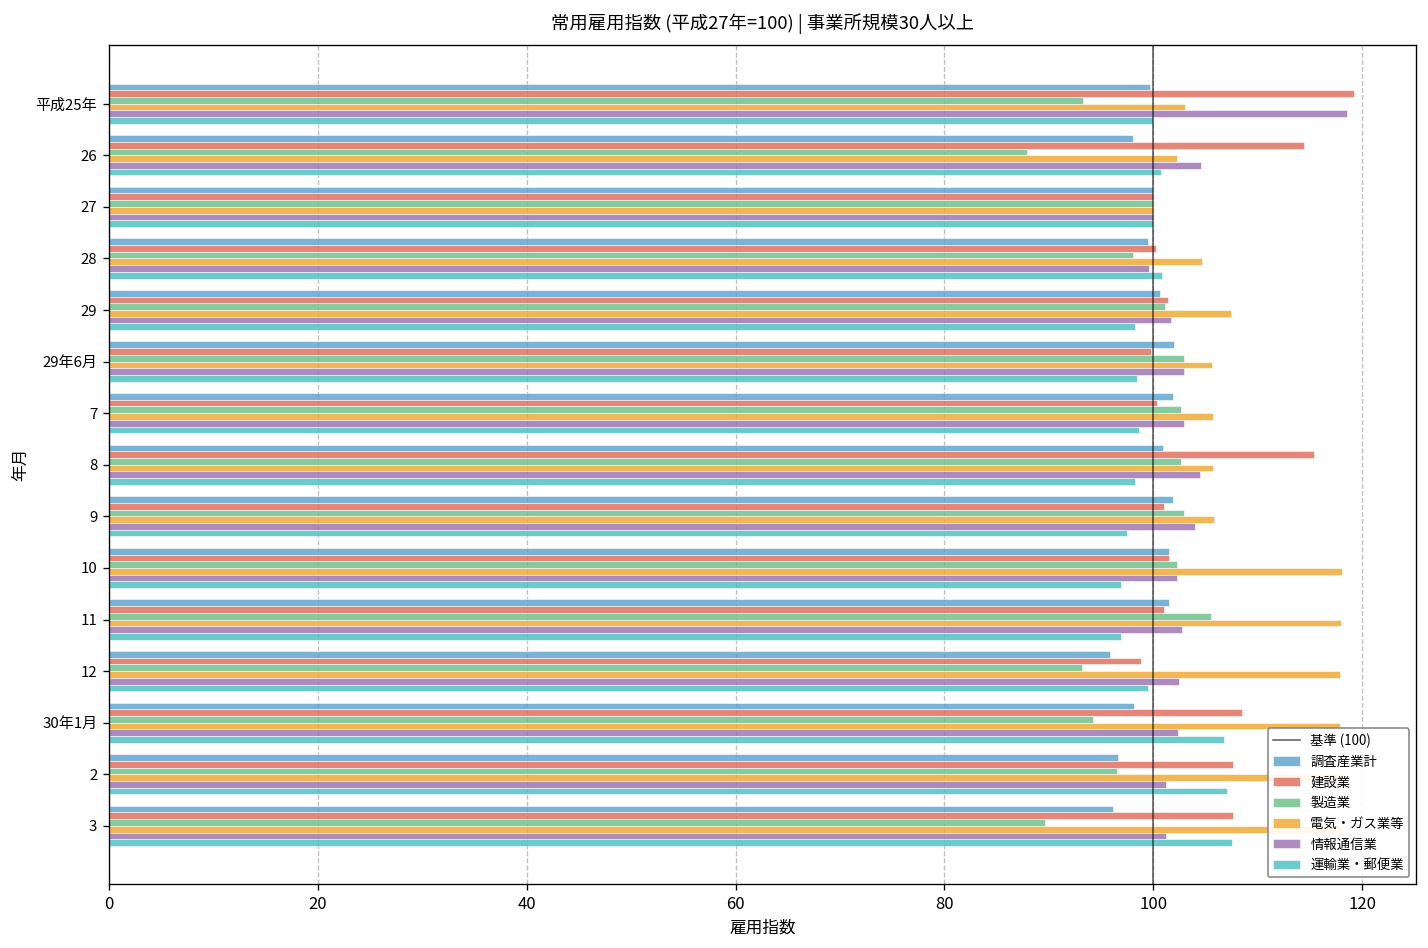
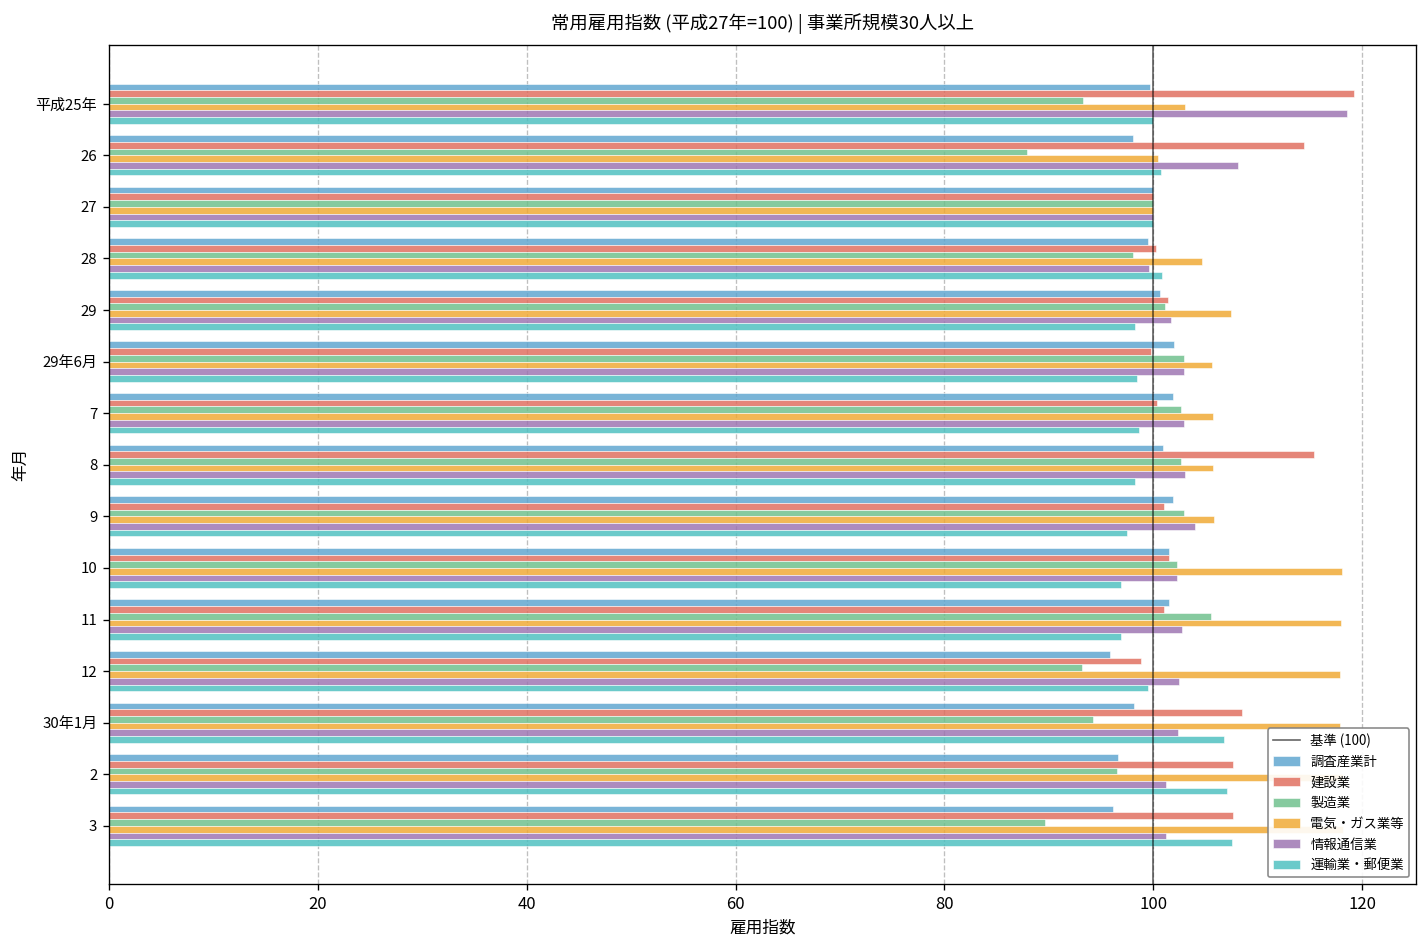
  {
    "建設業": {
      "平成25年": 119,
      "26": 114,
      "27": 100,
      "28": 100,
      "29": 101,
      "29年6月": 100,
      "7": 100,
      "8": 115,
      "9": 101,
      "10": 102,
      "11": 101,
      "12": 99,
      "30年1月": 109,
      "2": 108,
      "3": 108
    },
    "製造業": {
      "平成25年": 93,
      "26": 88,
      "27": 100,
      "28": 98,
      "29": 101,
      "29年6月": 103,
      "7": 103,
      "8": 103,
      "9": 103,
      "10": 102,
      "11": 106,
      "12": 93,
      "30年1月": 94,
      "2": 97,
      "3": 90
    },
    "電気・ガス業等": {
      "平成25年": 103,
-     "26": 102,
+     "26": 101,
      "27": 100,
      "28": 105,
      "29": 107,
      "29年6月": 106,
      "7": 106,
      "8": 106,
      "9": 106,
      "10": 118,
      "11": 118,
      "12": 118,
      "30年1月": 118
    },
    "情報通信業": {
      "平成25年": 119,
-     "26": 105,
+     "26": 108,
      "27": 100,
      "28": 100,
      "29": 102,
      "29年6月": 103,
      "7": 103,
-     "8": 105,
+     "8": 103,
      "9": 104,
      "10": 102,
      "11": 103,
      "12": 103,
      "30年1月": 102,
      "2": 101,
      "3": 101
    }
  }
